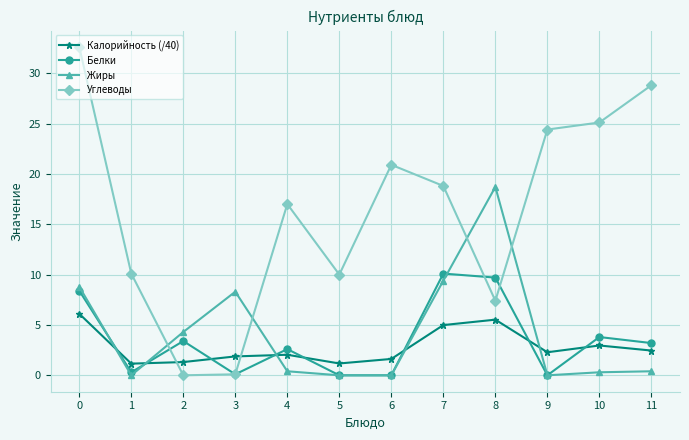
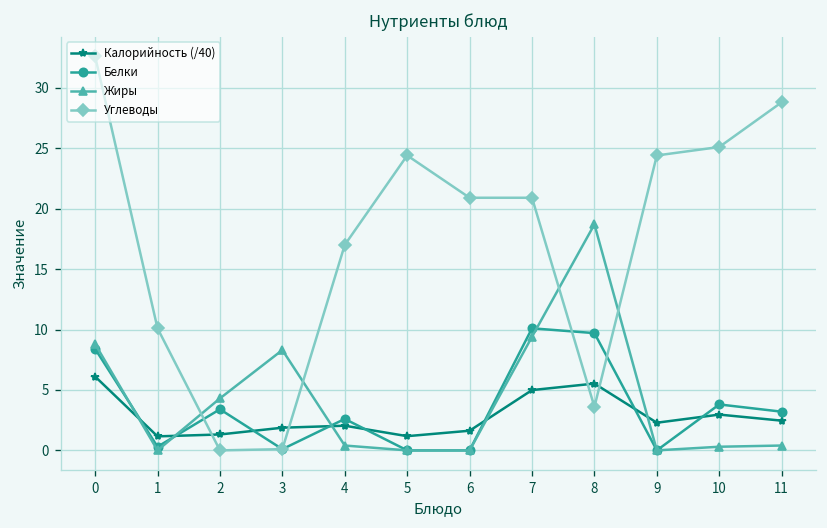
  {
    "Углеводы": {
      "1": 10.1,
      "2": 0.0,
      "4": 17.0,
-     "5": 10.0,
+     "5": 24.4,
      "6": 20.9,
-     "7": 18.8,
-     "8": 7.4,
+     "7": 20.9,
+     "8": 3.6,
      "9": 24.4,
      "10": 25.1,
      "11": 28.8
    }
  }
